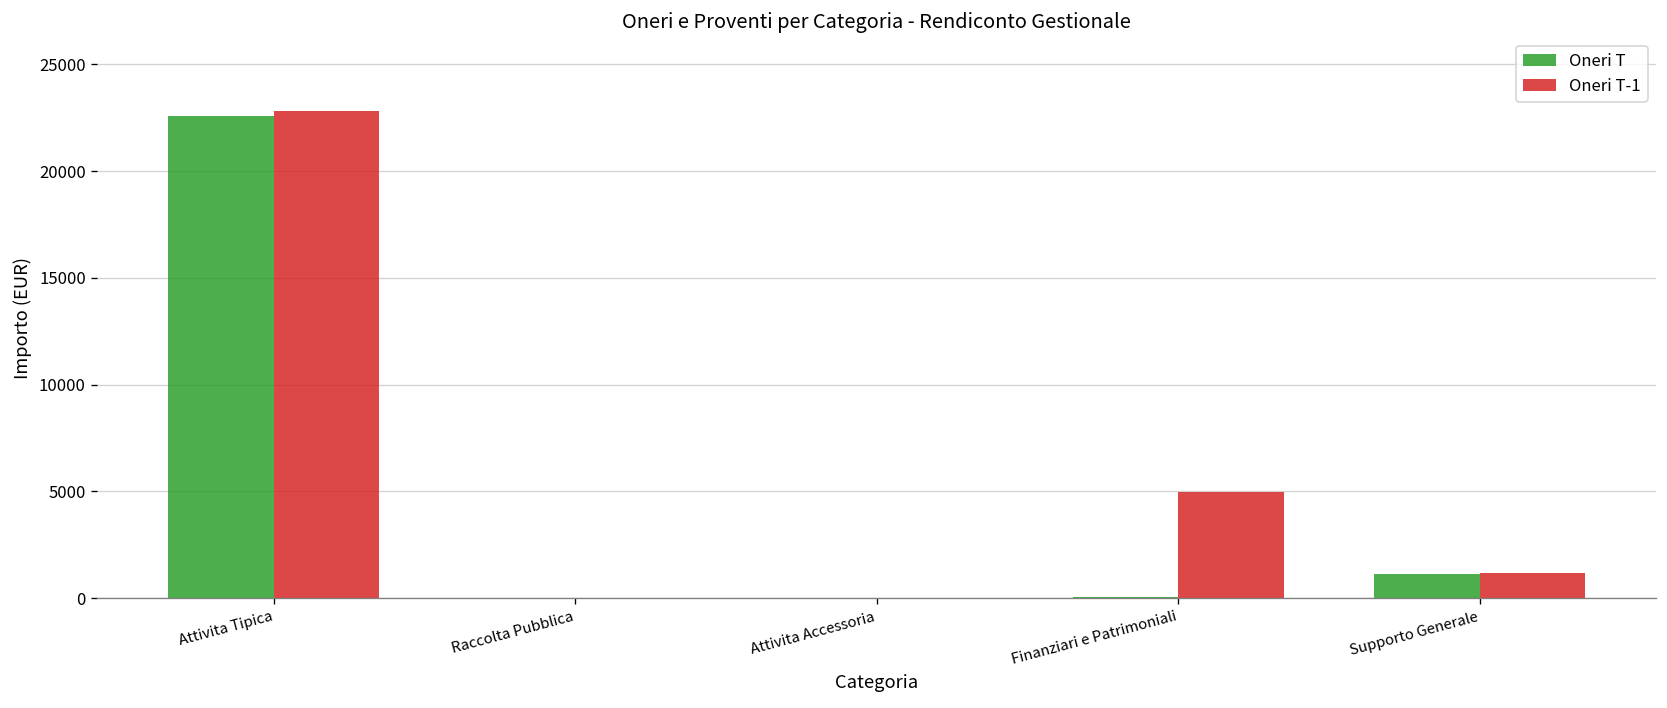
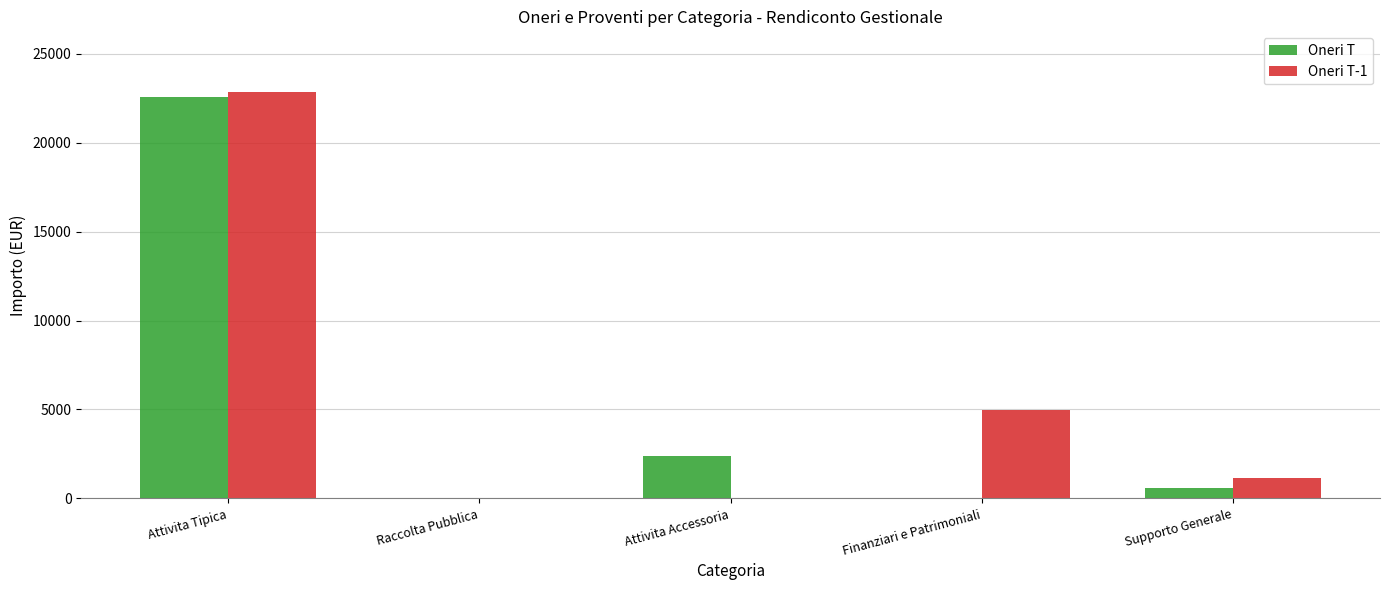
  {
    "Oneri T": {
      "Attivita Tipica": 22600,
      "Raccolta Pubblica": 0,
-     "Attivita Accessoria": 0,
-     "Supporto Generale": 1100
+     "Attivita Accessoria": 2400,
+     "Supporto Generale": 600
    },
    "Oneri T-1": {
      "Attivita Tipica": 22800,
      "Raccolta Pubblica": 0,
      "Attivita Accessoria": 0,
      "Finanziari e Patrimoniali": 5000,
      "Supporto Generale": 1200
    }
  }
